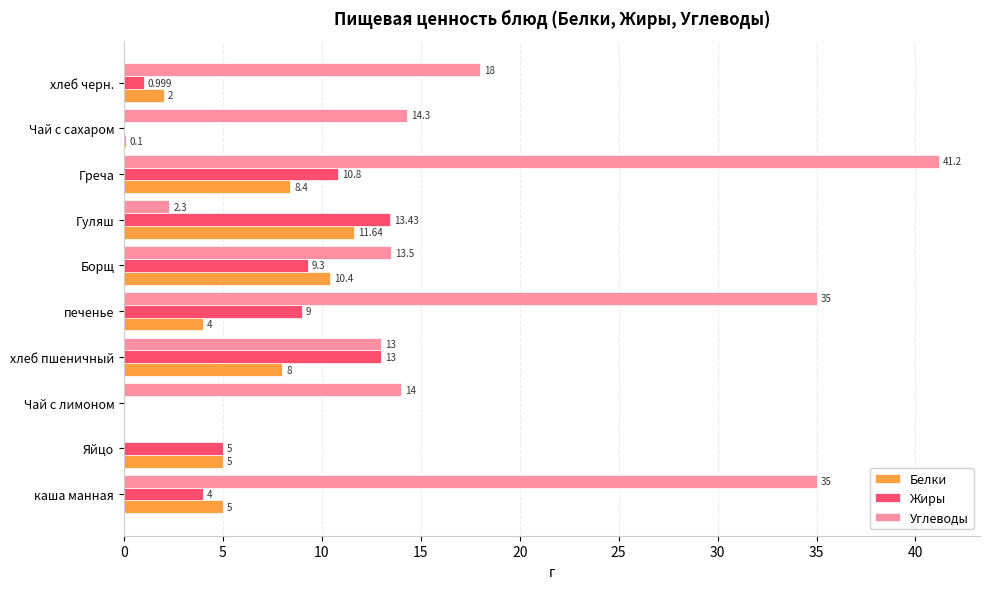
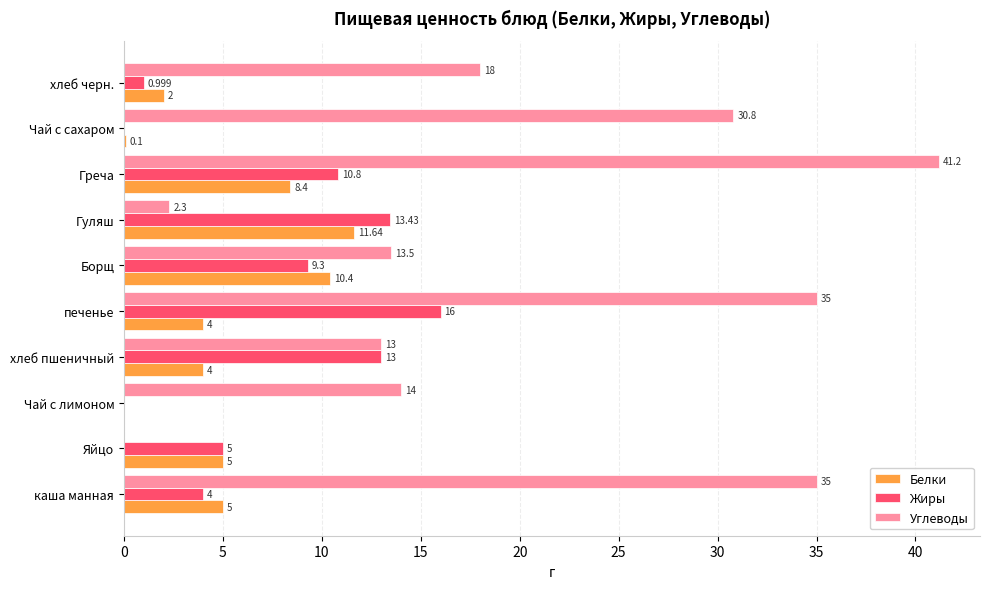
  {
    "Белки": {
      "хлеб черн.": 2,
      "Чай с сахаром": 0.1,
      "Греча": 8.4,
      "Гуляш": 11.64,
      "Борщ": 10.4,
      "печенье": 4,
-     "хлеб пшеничный": 8,
+     "хлеб пшеничный": 4,
      "Яйцо": 5,
      "каша манная": 5
    },
    "Жиры": {
      "хлеб черн.": 0.999,
      "Греча": 10.8,
      "Гуляш": 13.43,
      "Борщ": 9.3,
-     "печенье": 9,
+     "печенье": 16,
      "хлеб пшеничный": 13,
      "Яйцо": 5,
      "каша манная": 4
    },
    "Углеводы": {
      "хлеб черн.": 18,
-     "Чай с сахаром": 14.3,
+     "Чай с сахаром": 30.8,
      "Греча": 41.2,
      "Гуляш": 2.3,
      "Борщ": 13.5,
      "печенье": 35,
      "хлеб пшеничный": 13,
      "Чай с лимоном": 14,
      "каша манная": 35
    }
  }
